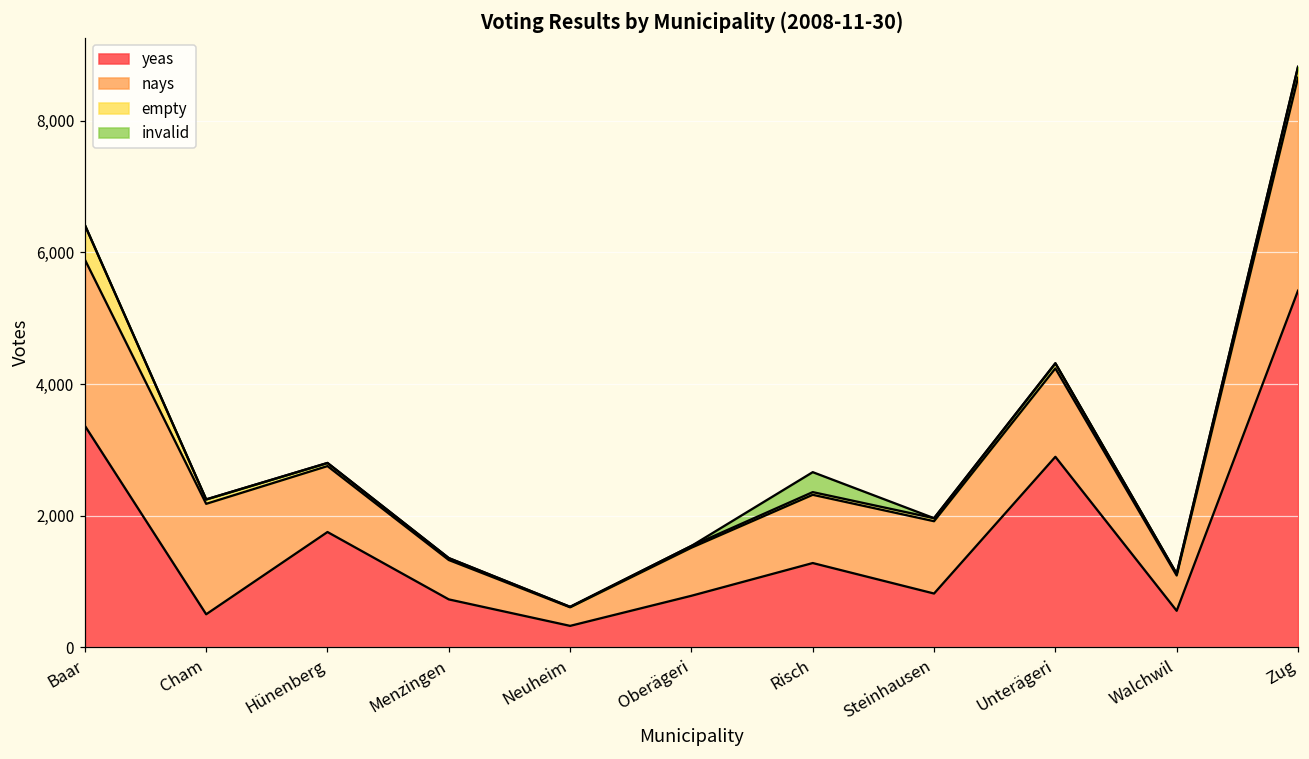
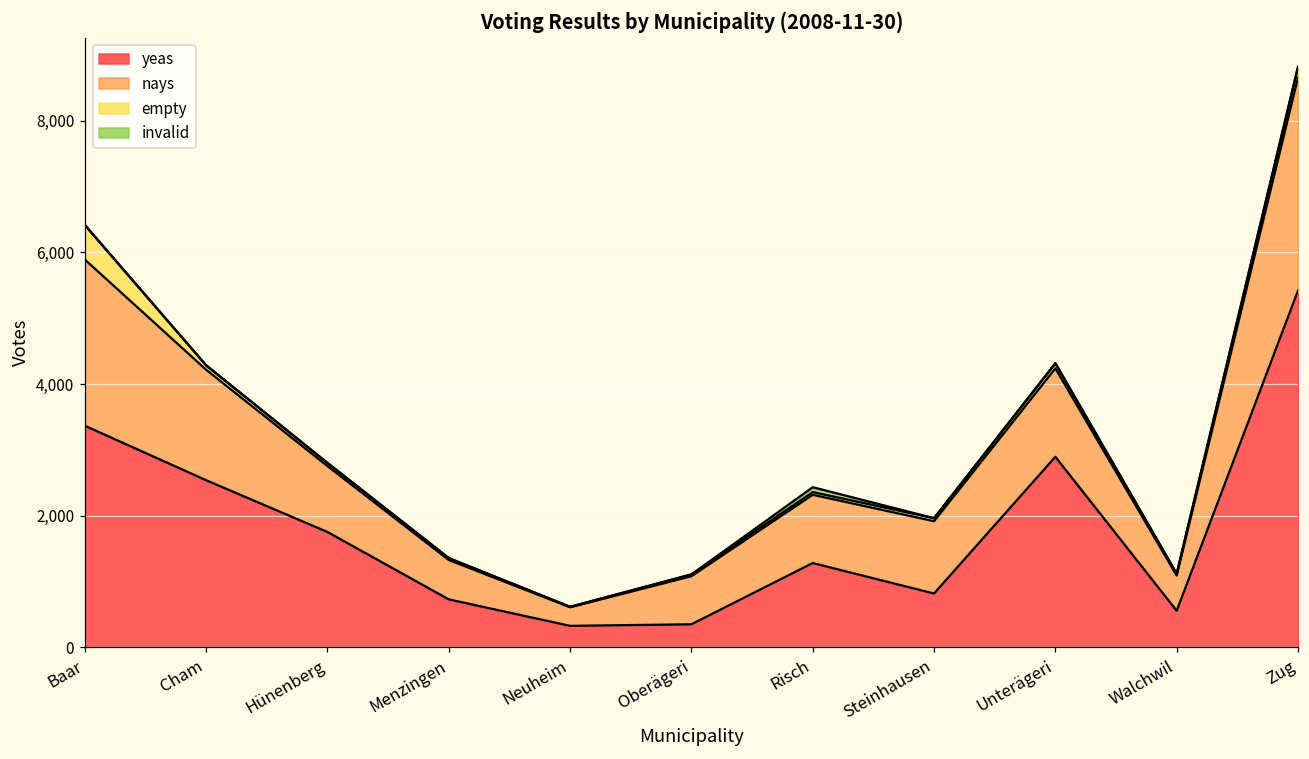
  {
    "yeas": {
      "Baar": "3,400",
-     "Cham": "500",
+     "Cham": "2,500",
      "Hünenberg": "1,800",
      "Menzingen": "700",
      "Neuheim": "300",
-     "Oberägeri": "800",
+     "Oberägeri": "400",
      "Risch": "1,300",
      "Steinhausen": "800",
      "Unterägeri": "2,900",
      "Walchwil": "600",
      "Zug": "5,400"
    },
    "nays": {
      "Baar": "2,500",
      "Cham": "1,700",
      "Hünenberg": "1,000",
      "Steinhausen": "1,100",
      "Unterägeri": "1,300",
      "Zug": "3,200"
    },
    "invalid": {
-     "Risch": "300"
+     "Risch": "100"
    }
  }
